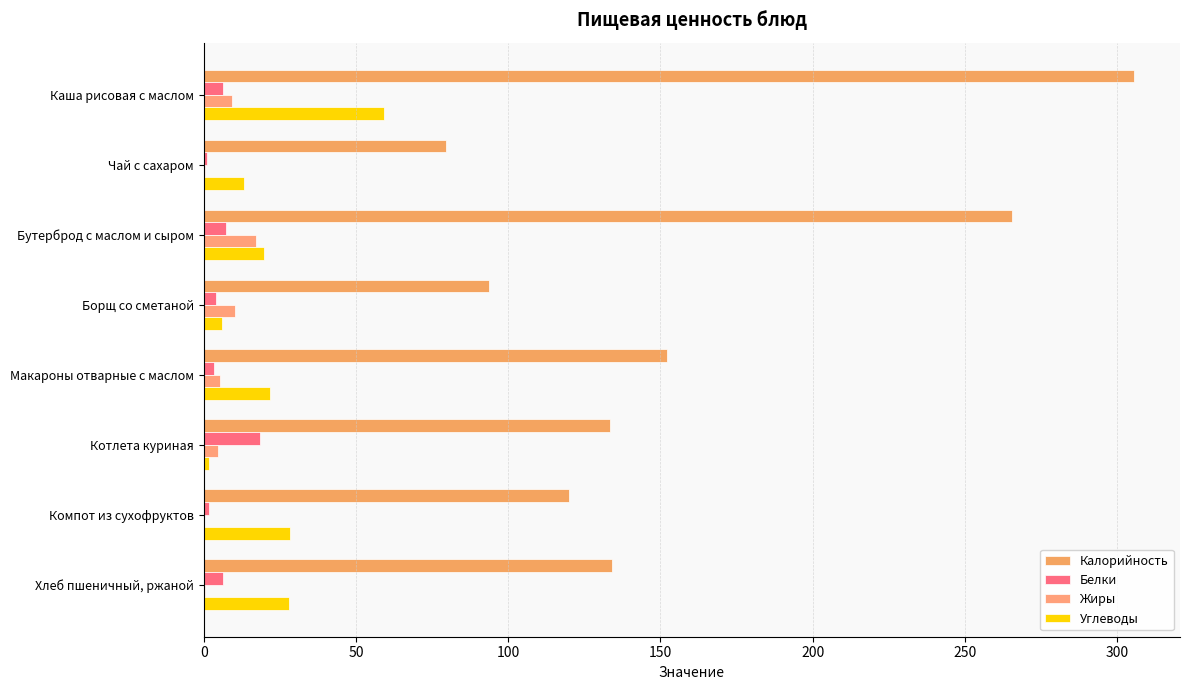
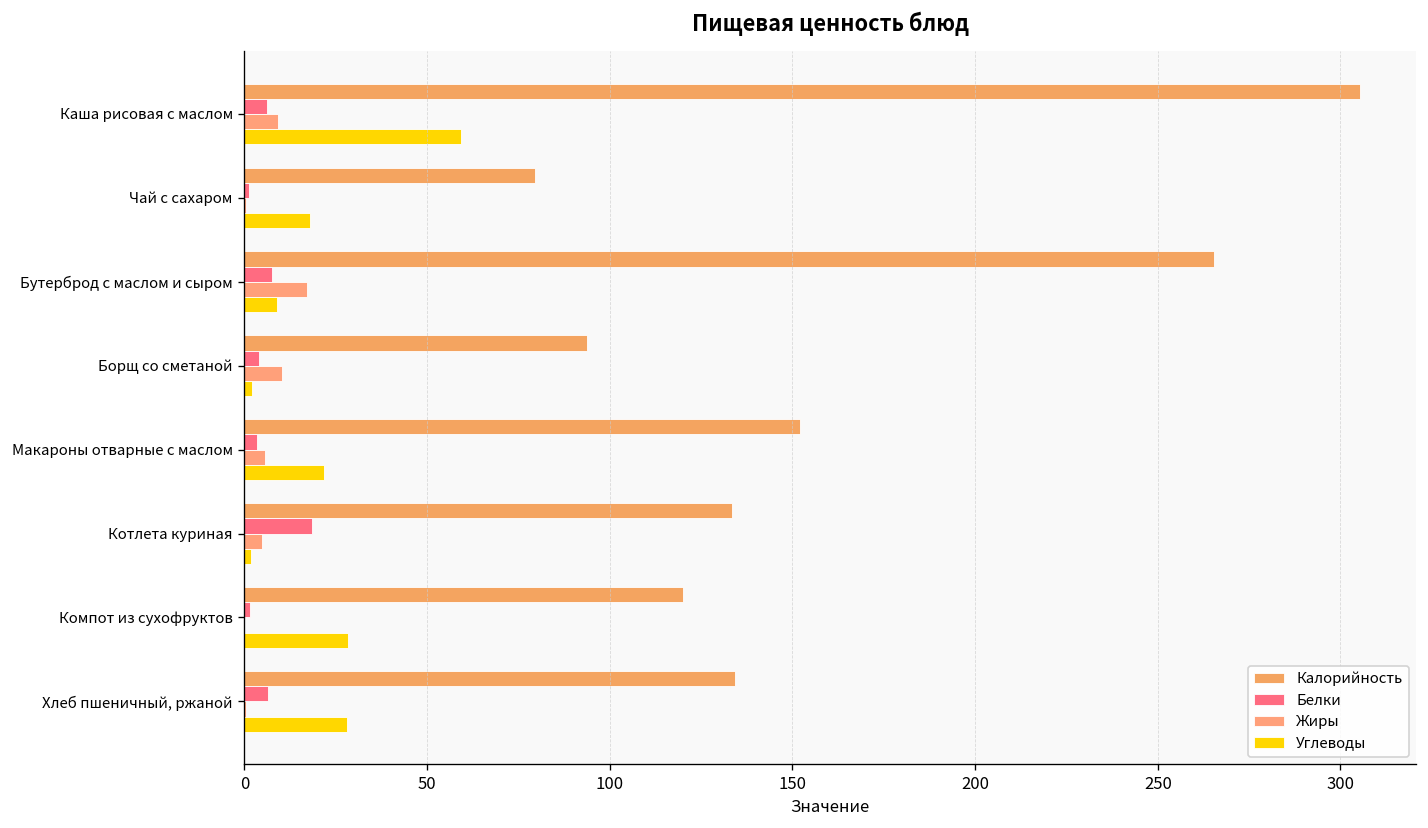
  {
    "Углеводы": {
      "Каша рисовая с маслом": 59,
-     "Чай с сахаром": 13,
-     "Бутерброд с маслом и сыром": 20,
-     "Борщ со сметаной": 6,
+     "Чай с сахаром": 18,
+     "Бутерброд с маслом и сыром": 9,
+     "Борщ со сметаной": 2,
      "Макароны отварные с маслом": 22,
      "Котлета куриная": 2,
      "Компот из сухофруктов": 28,
      "Хлеб пшеничный, ржаной": 28
    }
  }
